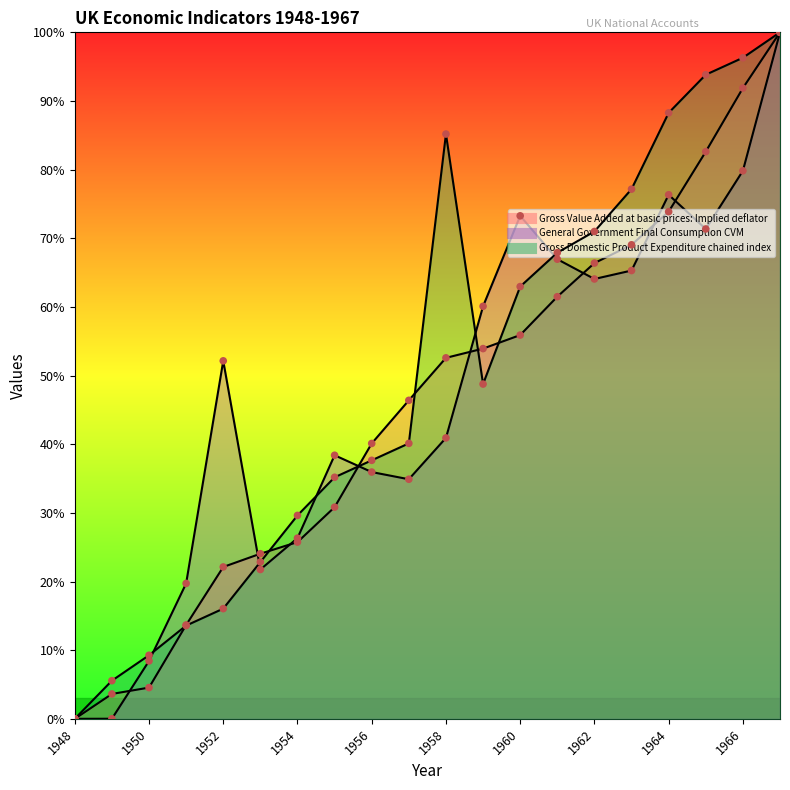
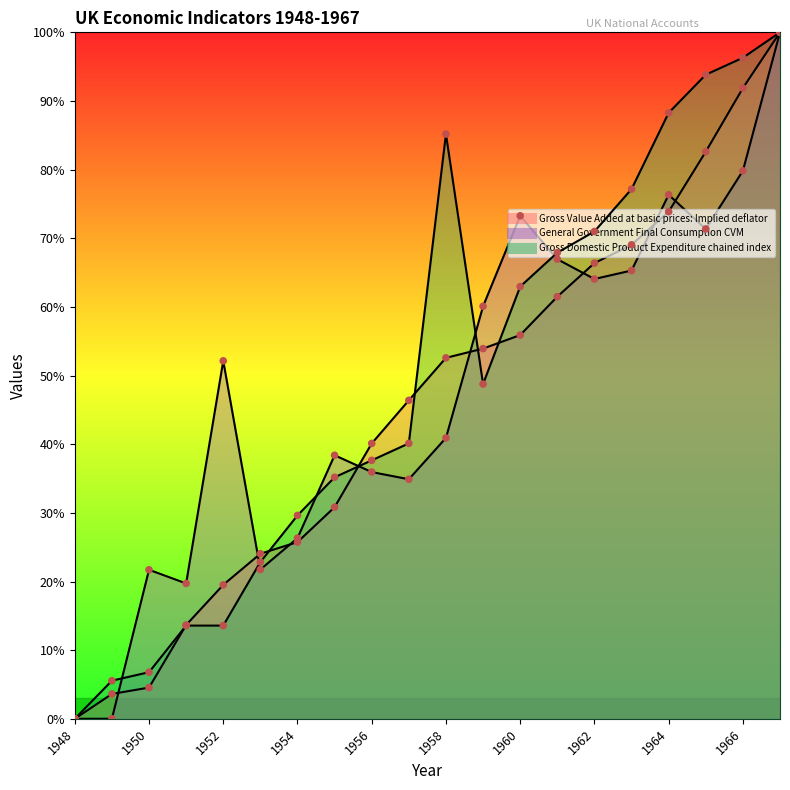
  {
    "Gross Value Added at basic prices: Implied deflator": {
      "1950": "5%",
-     "1952": "22%",
+     "1952": "20%",
      "1954": "26%",
      "1956": "40%",
      "1958": "53%",
      "1960": "56%",
      "1962": "66%",
      "1966": "92%"
    },
    "General Government Final Consumption CVM": {
-     "1950": "8%",
+     "1950": "22%",
      "1952": "52%",
      "1954": "26%",
      "1956": "36%",
      "1958": "41%",
      "1962": "64%",
      "1964": "76%",
      "1966": "80%"
    },
    "Gross Domestic Product Expenditure chained index": {
-     "1950": "9%",
-     "1952": "16%",
+     "1950": "7%",
+     "1952": "14%",
      "1954": "30%",
      "1956": "38%",
      "1958": "85%",
      "1960": "63%",
      "1964": "88%",
      "1966": "96%"
    }
  }
